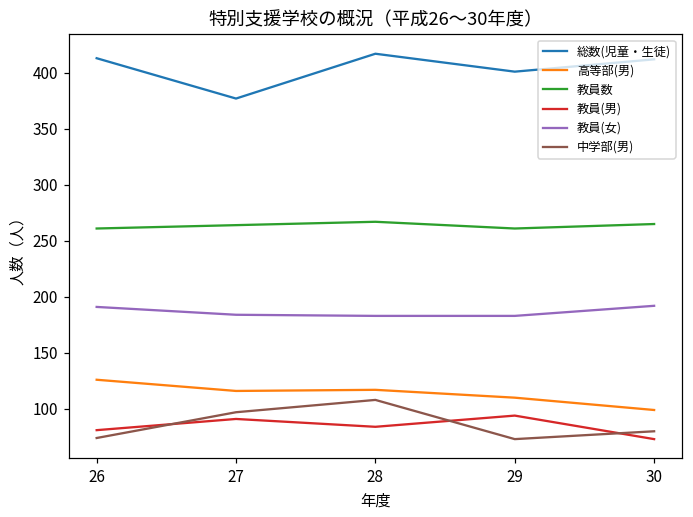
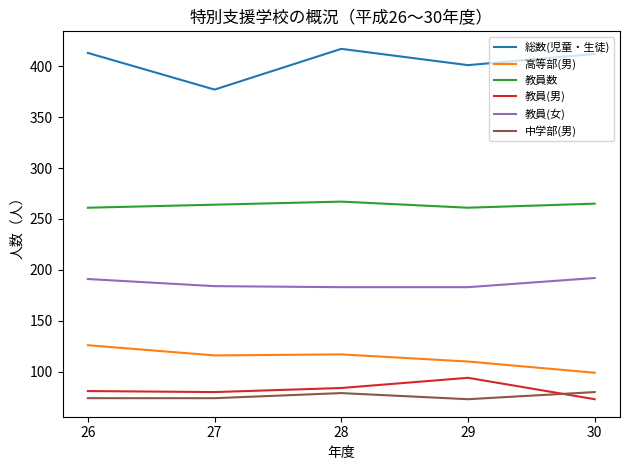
  {
    "総数(児童・生徒)": {
      "26": 413,
      "27": 377,
      "28": 417,
      "29": 401
    },
    "高等部(男)": {
      "26": 126,
      "27": 116,
      "28": 117,
      "29": 110,
      "30": 99
    },
    "教員数": {
      "26": 261,
      "27": 264,
      "28": 267,
      "29": 261,
      "30": 265
    },
    "教員(男)": {
      "26": 81,
-     "27": 91,
+     "27": 80,
      "28": 84,
      "29": 94,
      "30": 73
    },
    "教員(女)": {
      "26": 191,
      "27": 184,
      "28": 183,
      "29": 183,
      "30": 192
    },
    "中学部(男)": {
      "26": 74,
-     "27": 97,
-     "28": 108,
+     "27": 74,
+     "28": 79,
      "29": 73,
      "30": 80
    }
  }
